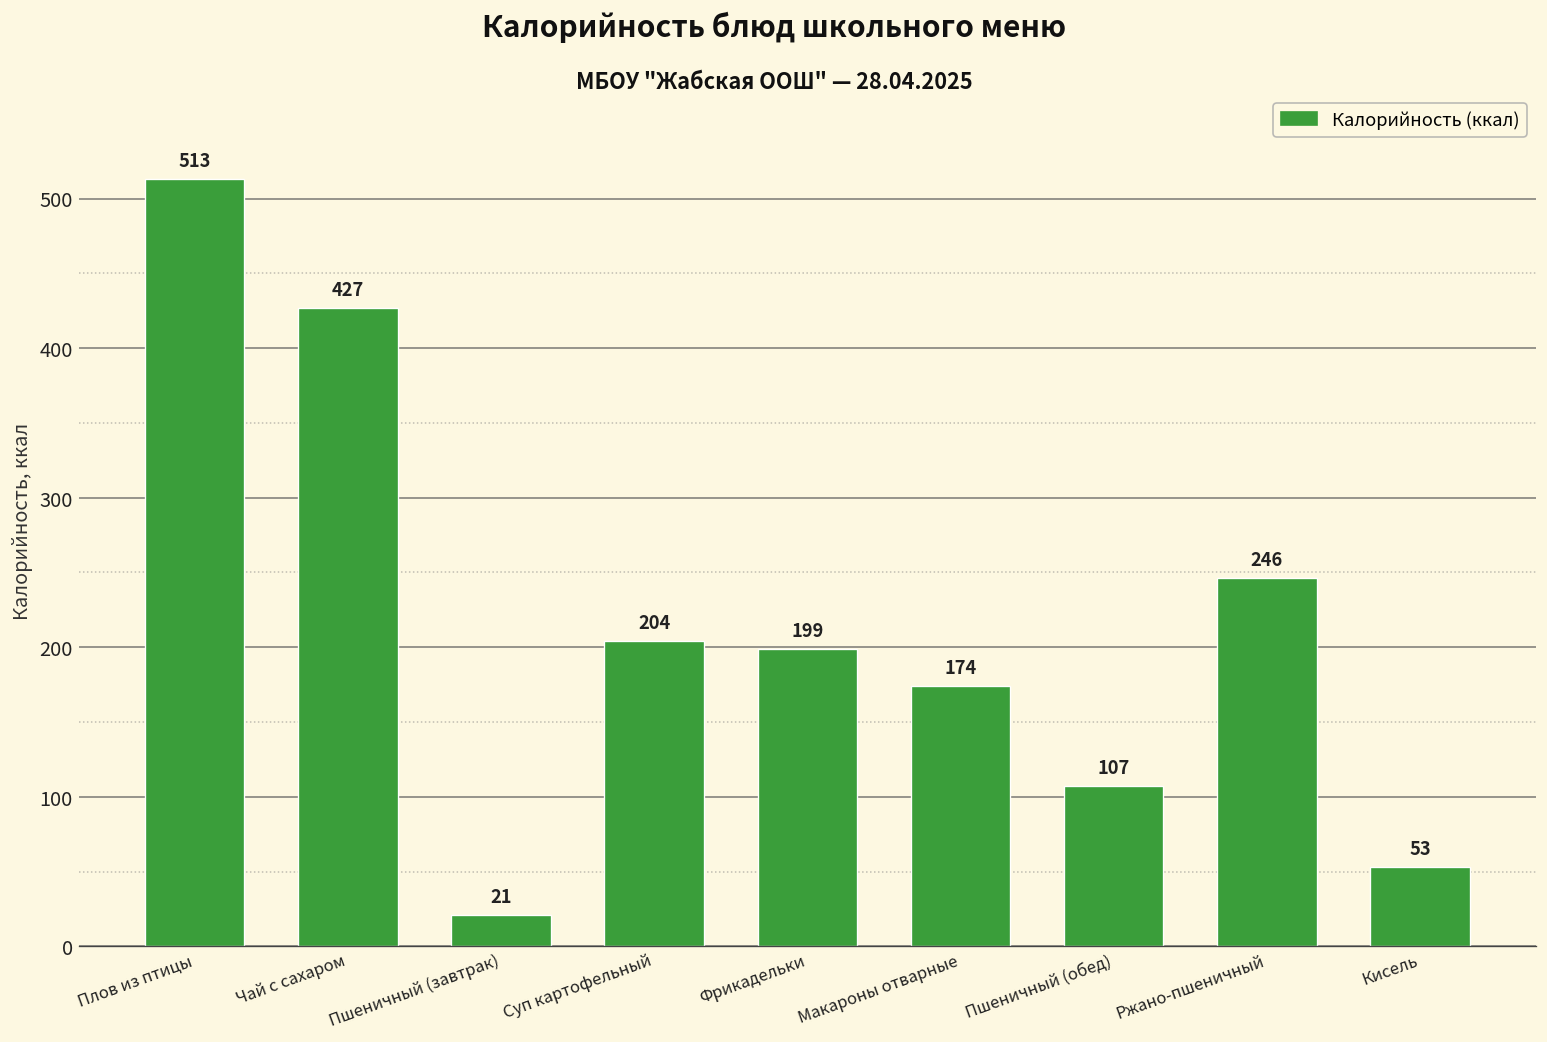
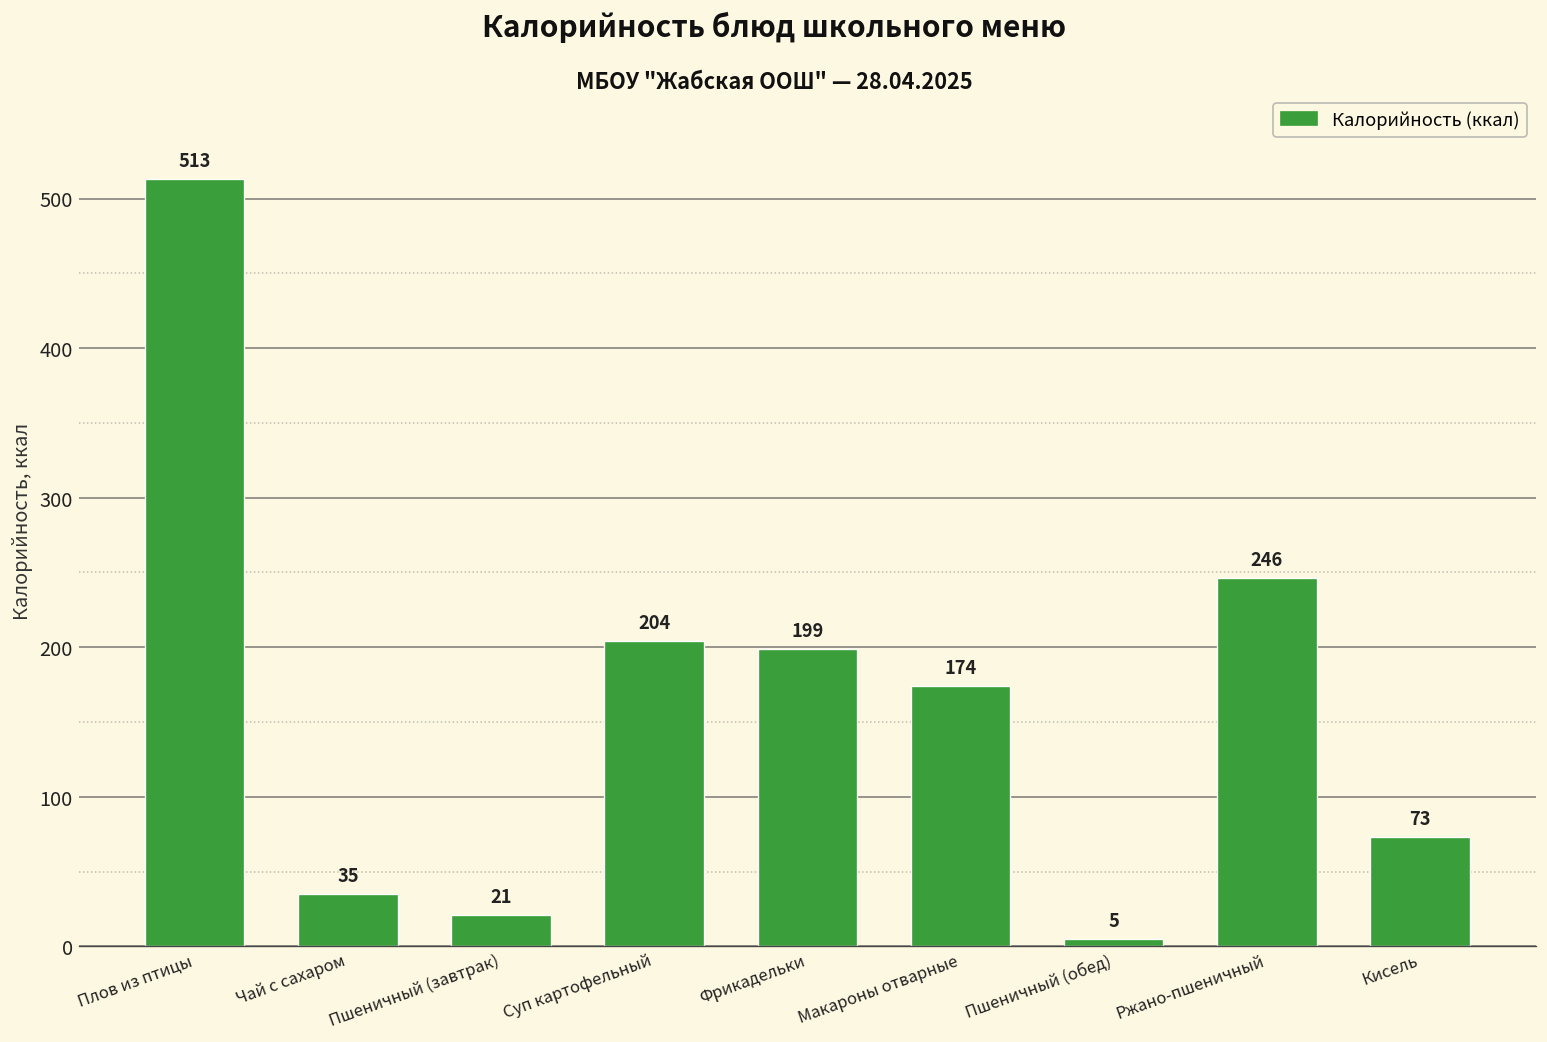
  {
    "Плов из птицы": 513,
-   "Чай с сахаром": 427,
+   "Чай с сахаром": 35,
    "Пшеничный (завтрак)": 21,
    "Суп картофельный": 204,
    "Фрикадельки": 199,
    "Макароны отварные": 174,
-   "Пшеничный (обед)": 107,
+   "Пшеничный (обед)": 5,
    "Ржано-пшеничный": 246,
-   "Кисель": 53
+   "Кисель": 73
  }
